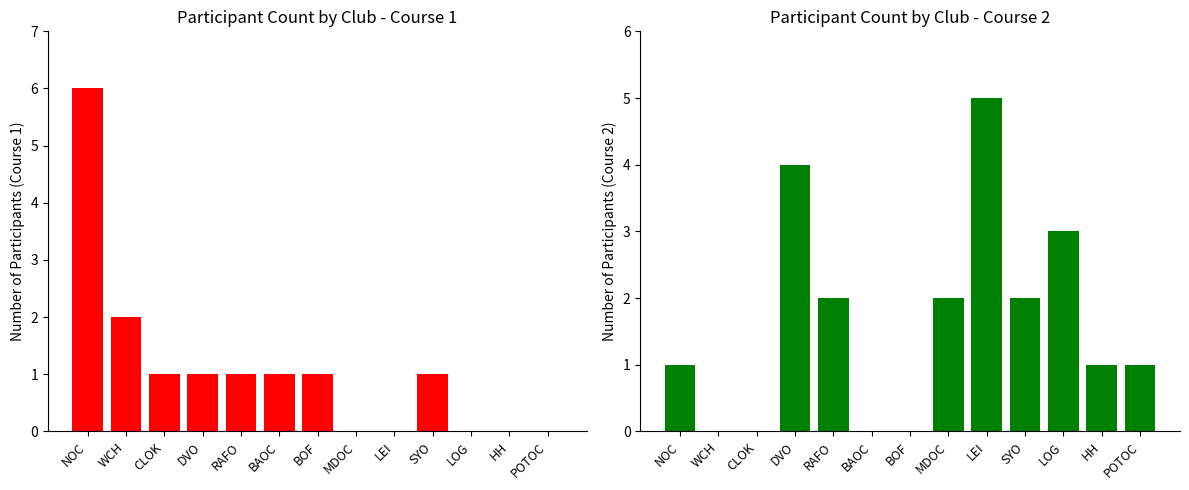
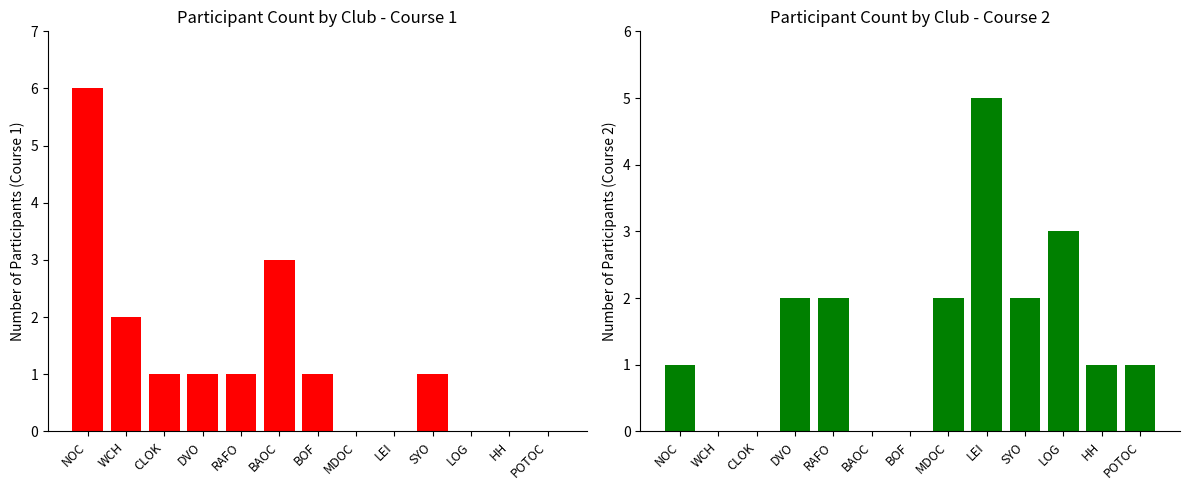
  {
    "Participant Count by Club - Course 1": {
      "NOC": 6,
      "WCH": 2,
      "CLOK": 1,
      "DVO": 1,
      "RAFO": 1,
-     "BAOC": 1,
+     "BAOC": 3,
      "BOF": 1,
      "MDOC": 0,
      "LEI": 0,
      "SYO": 1,
      "LOG": 0,
      "HH": 0,
      "POTOC": 0
    },
    "Participant Count by Club - Course 2": {
      "NOC": 1,
      "WCH": 0,
      "CLOK": 0,
-     "DVO": 4,
+     "DVO": 2,
      "RAFO": 2,
      "BAOC": 0,
      "BOF": 0,
      "MDOC": 2,
      "LEI": 5,
      "SYO": 2,
      "LOG": 3,
      "HH": 1,
      "POTOC": 1
    }
  }
